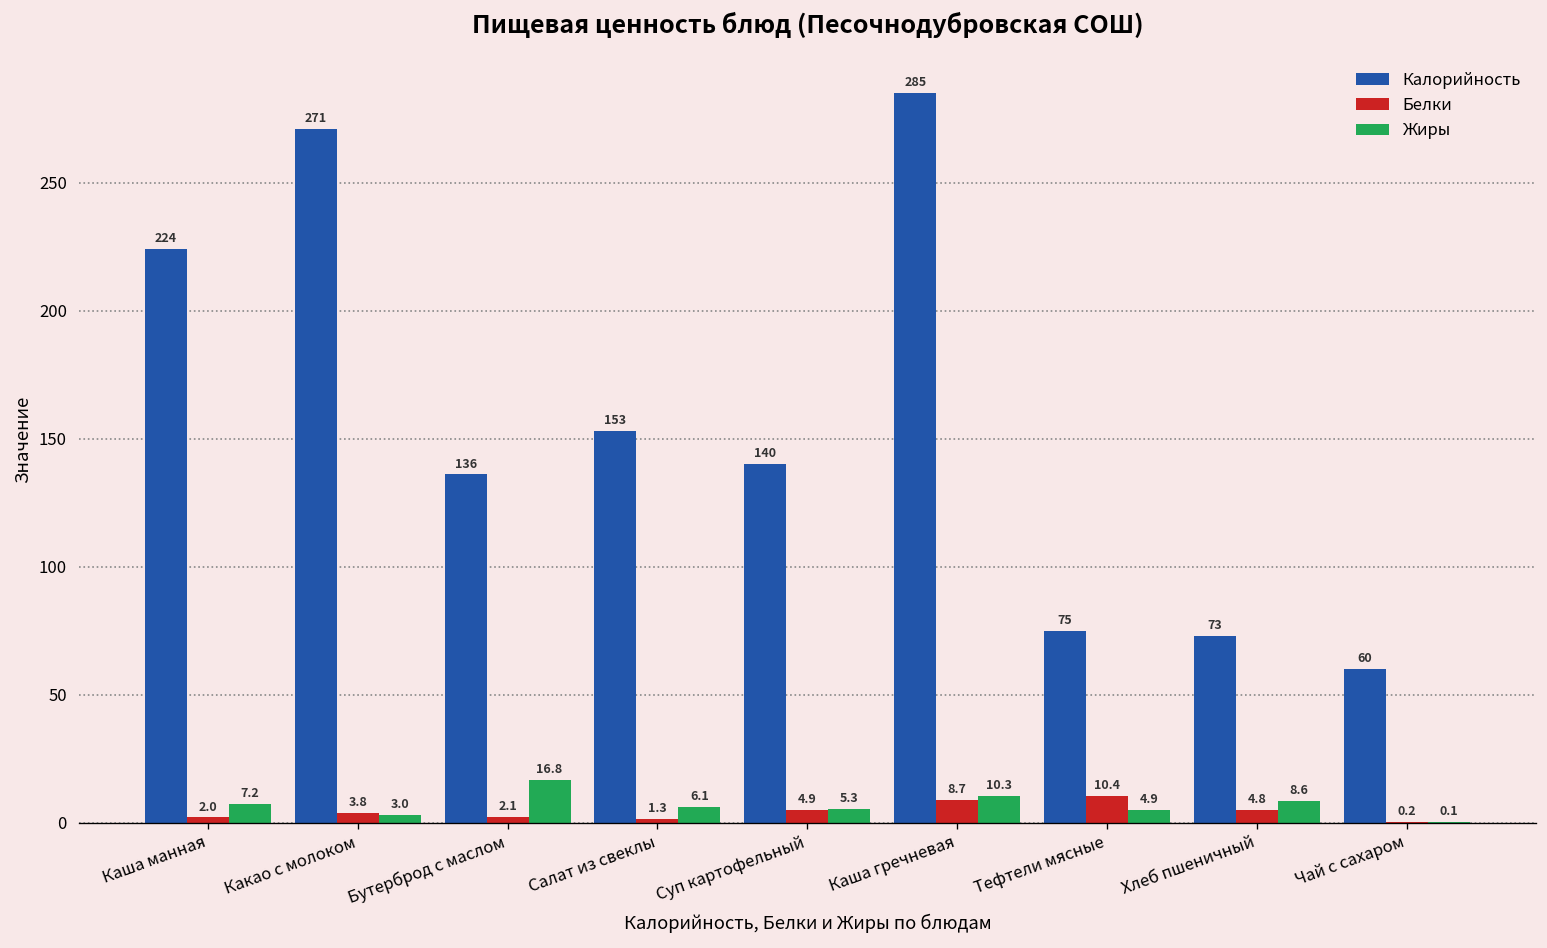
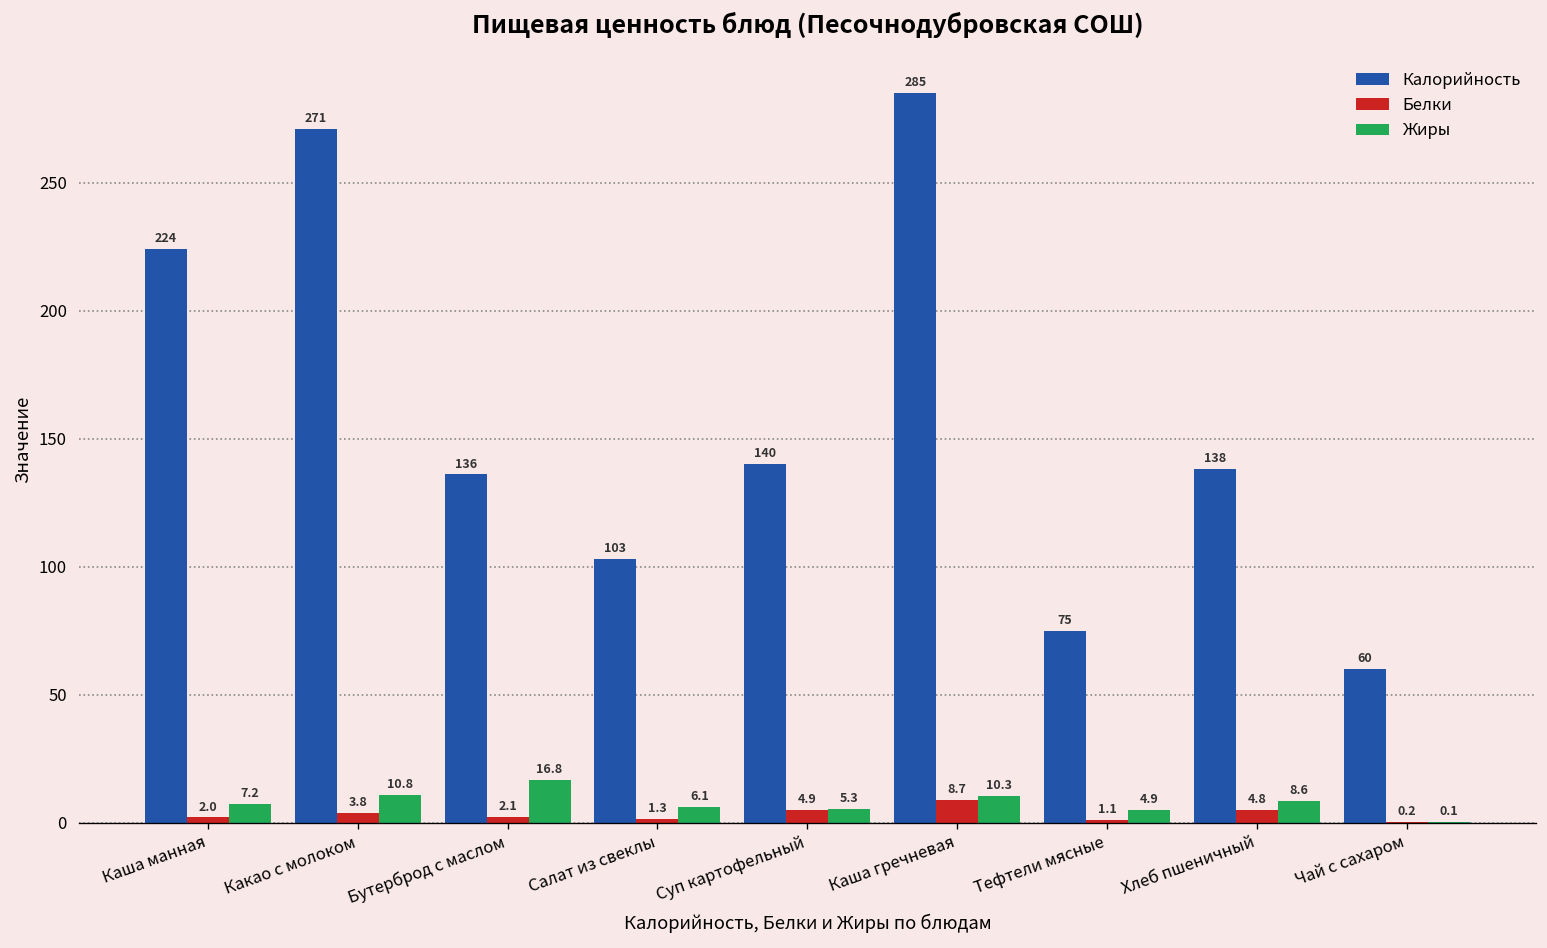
  {
    "Калорийность": {
      "Каша манная": 224,
      "Какао с молоком": 271,
      "Бутерброд с маслом": 136,
-     "Салат из свеклы": 153,
+     "Салат из свеклы": 103,
      "Суп картофельный": 140,
      "Каша гречневая": 285,
      "Тефтели мясные": 75,
-     "Хлеб пшеничный": 73,
+     "Хлеб пшеничный": 138,
      "Чай с сахаром": 60
    },
    "Белки": {
      "Каша манная": 2.0,
      "Какао с молоком": 3.8,
      "Бутерброд с маслом": 2.1,
      "Салат из свеклы": 1.3,
      "Суп картофельный": 4.9,
      "Каша гречневая": 8.7,
-     "Тефтели мясные": 10.4,
+     "Тефтели мясные": 1.1,
      "Хлеб пшеничный": 4.8,
      "Чай с сахаром": 0.2
    },
    "Жиры": {
      "Каша манная": 7.2,
-     "Какао с молоком": 3.0,
+     "Какао с молоком": 10.8,
      "Бутерброд с маслом": 16.8,
      "Салат из свеклы": 6.1,
      "Суп картофельный": 5.3,
      "Каша гречневая": 10.3,
      "Тефтели мясные": 4.9,
      "Хлеб пшеничный": 8.6,
      "Чай с сахаром": 0.1
    }
  }
